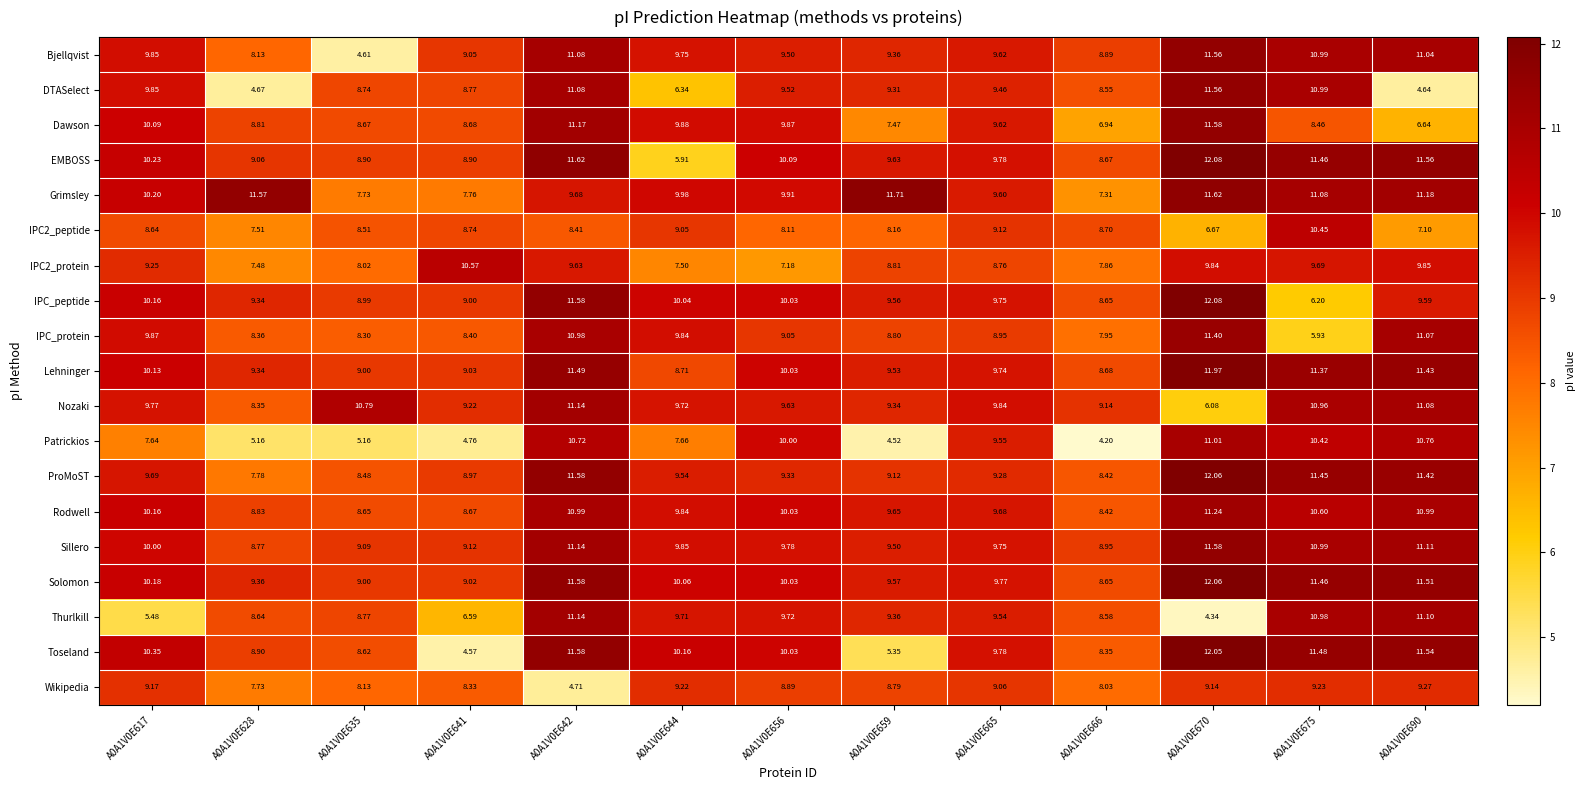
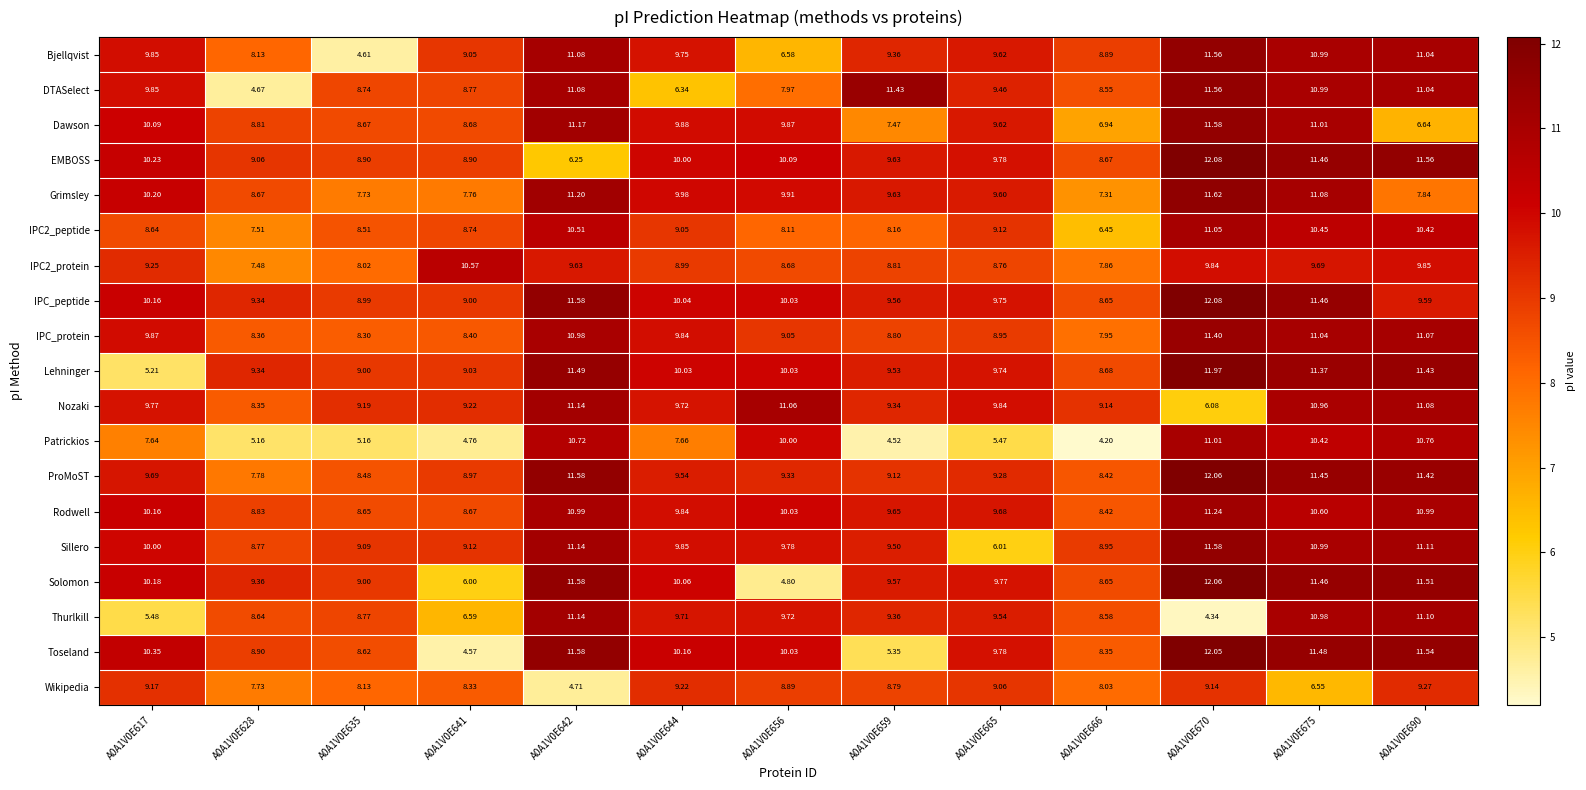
  {
    "Bjellqvist": {
      "A0A1V0E617": 9.85,
      "A0A1V0E628": 8.13,
      "A0A1V0E635": 4.61,
      "A0A1V0E641": 9.05,
      "A0A1V0E642": 11.08,
      "A0A1V0E644": 9.75,
-     "A0A1V0E656": 9.50,
+     "A0A1V0E656": 6.58,
      "A0A1V0E659": 9.36,
      "A0A1V0E665": 9.62,
      "A0A1V0E666": 8.89,
      "A0A1V0E670": 11.56,
      "A0A1V0E675": 10.99,
      "A0A1V0E690": 11.04
    },
    "DTASelect": {
      "A0A1V0E617": 9.85,
      "A0A1V0E628": 4.67,
      "A0A1V0E635": 8.74,
      "A0A1V0E641": 8.77,
      "A0A1V0E642": 11.08,
      "A0A1V0E644": 6.34,
-     "A0A1V0E656": 9.52,
-     "A0A1V0E659": 9.31,
+     "A0A1V0E656": 7.97,
+     "A0A1V0E659": 11.43,
      "A0A1V0E665": 9.46,
      "A0A1V0E666": 8.55,
      "A0A1V0E670": 11.56,
      "A0A1V0E675": 10.99,
-     "A0A1V0E690": 4.64
+     "A0A1V0E690": 11.04
    },
    "Dawson": {
      "A0A1V0E617": 10.09,
      "A0A1V0E628": 8.81,
      "A0A1V0E635": 8.67,
      "A0A1V0E641": 8.68,
      "A0A1V0E642": 11.17,
      "A0A1V0E644": 9.88,
      "A0A1V0E656": 9.87,
      "A0A1V0E659": 7.47,
      "A0A1V0E665": 9.62,
      "A0A1V0E666": 6.94,
      "A0A1V0E670": 11.58,
-     "A0A1V0E675": 8.46,
+     "A0A1V0E675": 11.01,
      "A0A1V0E690": 6.64
    },
    "EMBOSS": {
      "A0A1V0E617": 10.23,
      "A0A1V0E628": 9.06,
      "A0A1V0E635": 8.90,
      "A0A1V0E641": 8.90,
-     "A0A1V0E642": 11.62,
-     "A0A1V0E644": 5.91,
+     "A0A1V0E642": 6.25,
+     "A0A1V0E644": 10.00,
      "A0A1V0E656": 10.09,
      "A0A1V0E659": 9.63,
      "A0A1V0E665": 9.78,
      "A0A1V0E666": 8.67,
      "A0A1V0E670": 12.08,
      "A0A1V0E675": 11.46,
      "A0A1V0E690": 11.56
    },
    "Grimsley": {
      "A0A1V0E617": 10.20,
-     "A0A1V0E628": 11.57,
+     "A0A1V0E628": 8.67,
      "A0A1V0E635": 7.73,
      "A0A1V0E641": 7.76,
-     "A0A1V0E642": 9.68,
+     "A0A1V0E642": 11.20,
      "A0A1V0E644": 9.98,
      "A0A1V0E656": 9.91,
-     "A0A1V0E659": 11.71,
+     "A0A1V0E659": 9.63,
      "A0A1V0E665": 9.60,
      "A0A1V0E666": 7.31,
      "A0A1V0E670": 11.62,
      "A0A1V0E675": 11.08,
-     "A0A1V0E690": 11.18
+     "A0A1V0E690": 7.84
    },
    "IPC2_peptide": {
      "A0A1V0E617": 8.64,
      "A0A1V0E628": 7.51,
      "A0A1V0E635": 8.51,
      "A0A1V0E641": 8.74,
-     "A0A1V0E642": 8.41,
+     "A0A1V0E642": 10.51,
      "A0A1V0E644": 9.05,
      "A0A1V0E656": 8.11,
      "A0A1V0E659": 8.16,
      "A0A1V0E665": 9.12,
-     "A0A1V0E666": 8.70,
-     "A0A1V0E670": 6.67,
+     "A0A1V0E666": 6.45,
+     "A0A1V0E670": 11.05,
      "A0A1V0E675": 10.45,
-     "A0A1V0E690": 7.10
+     "A0A1V0E690": 10.42
    },
    "IPC2_protein": {
      "A0A1V0E617": 9.25,
      "A0A1V0E628": 7.48,
      "A0A1V0E635": 8.02,
      "A0A1V0E641": 10.57,
      "A0A1V0E642": 9.63,
-     "A0A1V0E644": 7.50,
-     "A0A1V0E656": 7.18,
+     "A0A1V0E644": 8.99,
+     "A0A1V0E656": 8.68,
      "A0A1V0E659": 8.81,
      "A0A1V0E665": 8.76,
      "A0A1V0E666": 7.86,
      "A0A1V0E670": 9.84,
      "A0A1V0E675": 9.69,
      "A0A1V0E690": 9.85
    },
    "IPC_peptide": {
      "A0A1V0E617": 10.16,
      "A0A1V0E628": 9.34,
      "A0A1V0E635": 8.99,
      "A0A1V0E641": 9.00,
      "A0A1V0E642": 11.58,
      "A0A1V0E644": 10.04,
      "A0A1V0E656": 10.03,
      "A0A1V0E659": 9.56,
      "A0A1V0E665": 9.75,
      "A0A1V0E666": 8.65,
      "A0A1V0E670": 12.08,
-     "A0A1V0E675": 6.20,
+     "A0A1V0E675": 11.46,
      "A0A1V0E690": 9.59
    },
    "IPC_protein": {
      "A0A1V0E617": 9.87,
      "A0A1V0E628": 8.36,
      "A0A1V0E635": 8.30,
      "A0A1V0E641": 8.40,
      "A0A1V0E642": 10.98,
      "A0A1V0E644": 9.84,
      "A0A1V0E656": 9.05,
      "A0A1V0E659": 8.80,
      "A0A1V0E665": 8.95,
      "A0A1V0E666": 7.95,
      "A0A1V0E670": 11.40,
-     "A0A1V0E675": 5.93,
+     "A0A1V0E675": 11.04,
      "A0A1V0E690": 11.07
    },
    "Lehninger": {
-     "A0A1V0E617": 10.13,
+     "A0A1V0E617": 5.21,
      "A0A1V0E628": 9.34,
      "A0A1V0E635": 9.00,
      "A0A1V0E641": 9.03,
      "A0A1V0E642": 11.49,
-     "A0A1V0E644": 8.71,
+     "A0A1V0E644": 10.03,
      "A0A1V0E656": 10.03,
      "A0A1V0E659": 9.53,
      "A0A1V0E665": 9.74,
      "A0A1V0E666": 8.68,
      "A0A1V0E670": 11.97,
      "A0A1V0E675": 11.37,
      "A0A1V0E690": 11.43
    },
    "Nozaki": {
      "A0A1V0E617": 9.77,
      "A0A1V0E628": 8.35,
-     "A0A1V0E635": 10.79,
+     "A0A1V0E635": 9.19,
      "A0A1V0E641": 9.22,
      "A0A1V0E642": 11.14,
      "A0A1V0E644": 9.72,
-     "A0A1V0E656": 9.63,
+     "A0A1V0E656": 11.06,
      "A0A1V0E659": 9.34,
      "A0A1V0E665": 9.84,
      "A0A1V0E666": 9.14,
      "A0A1V0E670": 6.08,
      "A0A1V0E675": 10.96,
      "A0A1V0E690": 11.08
    },
    "Patrickios": {
      "A0A1V0E617": 7.64,
      "A0A1V0E628": 5.16,
      "A0A1V0E635": 5.16,
      "A0A1V0E641": 4.76,
      "A0A1V0E642": 10.72,
      "A0A1V0E644": 7.66,
      "A0A1V0E656": 10.00,
      "A0A1V0E659": 4.52,
-     "A0A1V0E665": 9.55,
+     "A0A1V0E665": 5.47,
      "A0A1V0E666": 4.20,
      "A0A1V0E670": 11.01,
      "A0A1V0E675": 10.42,
      "A0A1V0E690": 10.76
    },
    "Sillero": {
      "A0A1V0E617": 10.00,
      "A0A1V0E628": 8.77,
      "A0A1V0E635": 9.09,
      "A0A1V0E641": 9.12,
      "A0A1V0E642": 11.14,
      "A0A1V0E644": 9.85,
      "A0A1V0E656": 9.78,
      "A0A1V0E659": 9.50,
-     "A0A1V0E665": 9.75,
+     "A0A1V0E665": 6.01,
      "A0A1V0E666": 8.95,
      "A0A1V0E670": 11.58,
      "A0A1V0E675": 10.99,
      "A0A1V0E690": 11.11
    },
    "Solomon": {
      "A0A1V0E617": 10.18,
      "A0A1V0E628": 9.36,
      "A0A1V0E635": 9.00,
-     "A0A1V0E641": 9.02,
+     "A0A1V0E641": 6.00,
      "A0A1V0E642": 11.58,
      "A0A1V0E644": 10.06,
-     "A0A1V0E656": 10.03,
+     "A0A1V0E656": 4.80,
      "A0A1V0E659": 9.57,
      "A0A1V0E665": 9.77,
      "A0A1V0E666": 8.65,
      "A0A1V0E670": 12.06,
      "A0A1V0E675": 11.46,
      "A0A1V0E690": 11.51
    },
    "Wikipedia": {
      "A0A1V0E617": 9.17,
      "A0A1V0E628": 7.73,
      "A0A1V0E635": 8.13,
      "A0A1V0E641": 8.33,
      "A0A1V0E642": 4.71,
      "A0A1V0E644": 9.22,
      "A0A1V0E656": 8.89,
      "A0A1V0E659": 8.79,
      "A0A1V0E665": 9.06,
      "A0A1V0E666": 8.03,
      "A0A1V0E670": 9.14,
-     "A0A1V0E675": 9.23,
+     "A0A1V0E675": 6.55,
      "A0A1V0E690": 9.27
    }
  }
